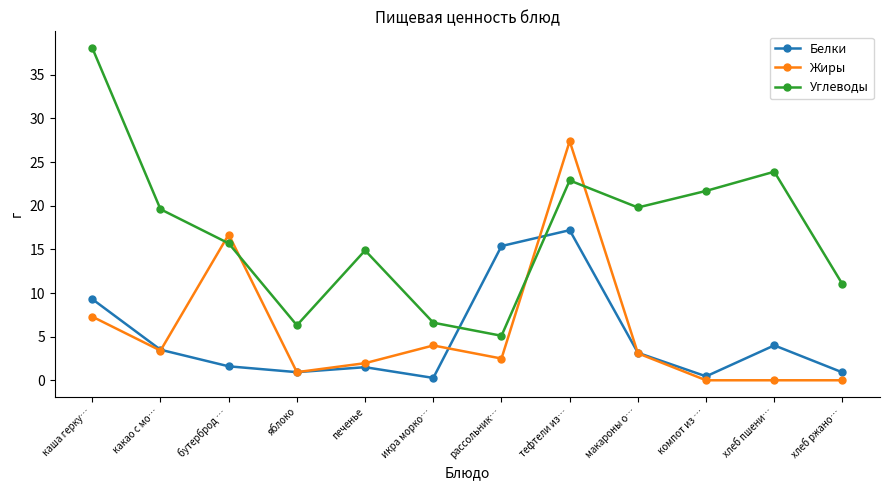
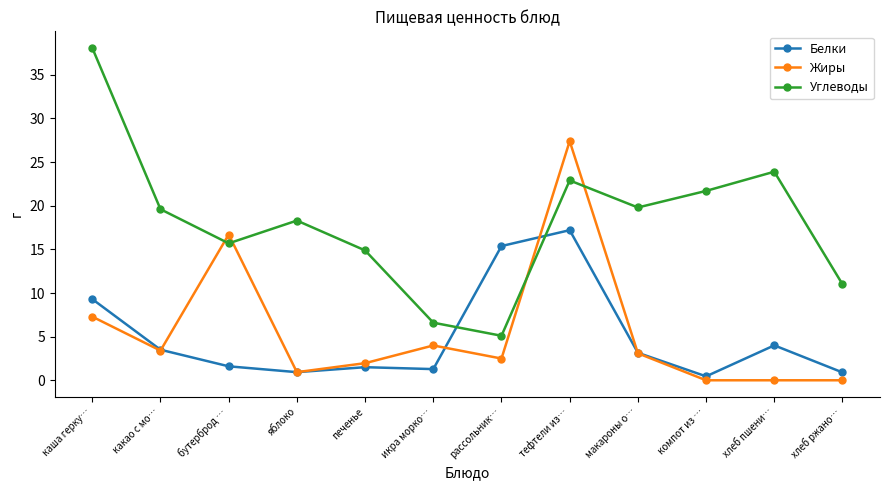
  {
    "Белки": {
      "каша герку…": 9,
      "бутерброд …": 2,
      "печенье": 2,
-     "икра морко…": 0,
+     "икра морко…": 1,
      "рассольник…": 15,
      "тефтели из…": 17,
      "компот из …": 0,
      "хлеб пшени…": 4,
      "хлеб ржано…": 1
    },
    "Жиры": {
      "каша герку…": 7,
      "бутерброд …": 17,
      "печенье": 2,
      "икра морко…": 4,
      "рассольник…": 2,
      "тефтели из…": 27,
      "компот из …": 0,
      "хлеб пшени…": 0,
      "хлеб ржано…": 0
    },
    "Углеводы": {
      "каша герку…": 38,
      "какао с мо…": 20,
      "бутерброд …": 16,
-     "яблоко": 6,
+     "яблоко": 18,
      "печенье": 15,
      "икра морко…": 7,
      "рассольник…": 5,
      "тефтели из…": 23,
      "макароны о…": 20,
      "компот из …": 22,
      "хлеб пшени…": 24,
      "хлеб ржано…": 11
    }
  }
